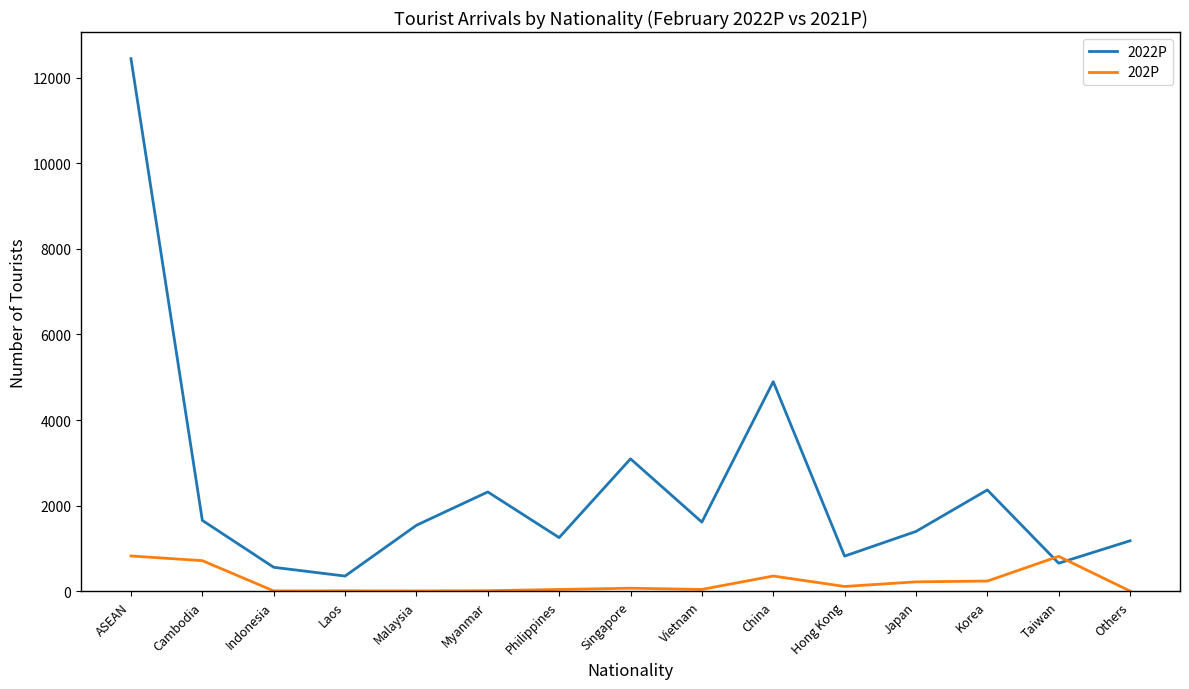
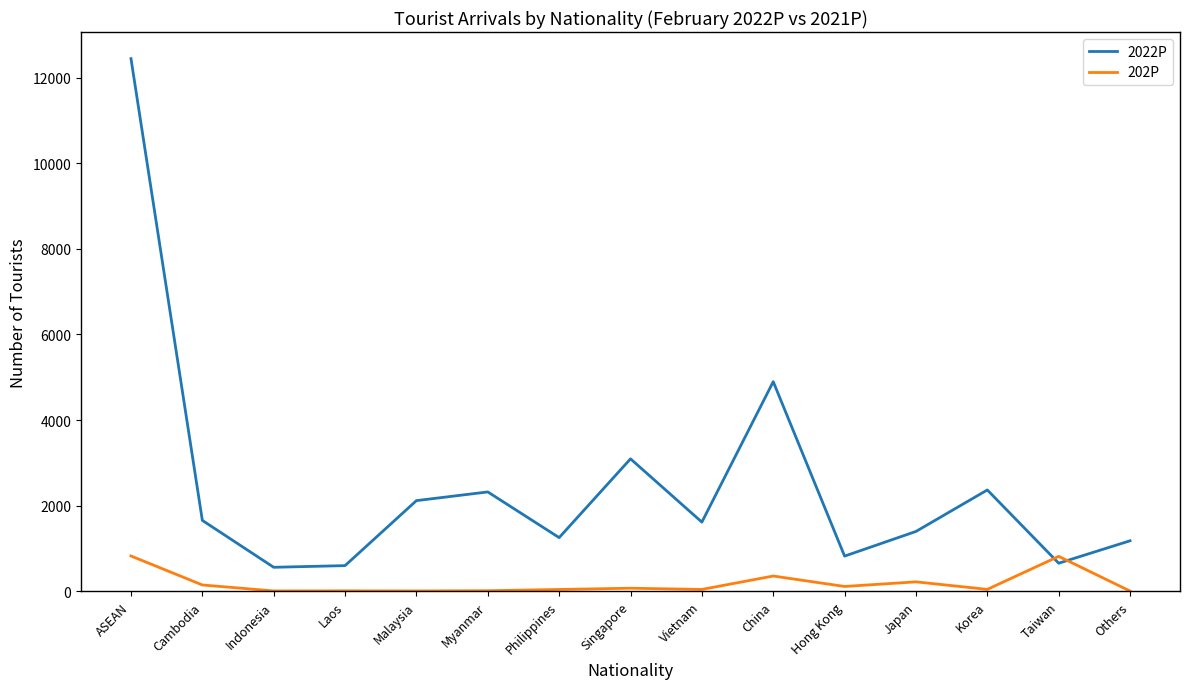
  {
    "2022P": {
      "ASEAN": 12400,
      "Cambodia": 1700,
      "Indonesia": 600,
-     "Laos": 400,
-     "Malaysia": 1500,
+     "Laos": 600,
+     "Malaysia": 2100,
      "Myanmar": 2300,
      "Philippines": 1300,
      "Singapore": 3100,
      "Vietnam": 1600,
      "China": 4900,
      "Hong Kong": 800,
      "Japan": 1400,
      "Korea": 2400,
      "Taiwan": 700,
      "Others": 1200
    },
    "202P": {
      "ASEAN": 800,
-     "Cambodia": 700,
+     "Cambodia": 200,
      "Indonesia": 0,
      "Laos": 0,
      "Malaysia": 0,
      "Myanmar": 0,
      "Philippines": 0,
      "Singapore": 100,
      "Vietnam": 0,
      "China": 400,
      "Hong Kong": 100,
      "Japan": 200,
-     "Korea": 200,
+     "Korea": 0,
      "Taiwan": 800,
      "Others": 0
    }
  }
